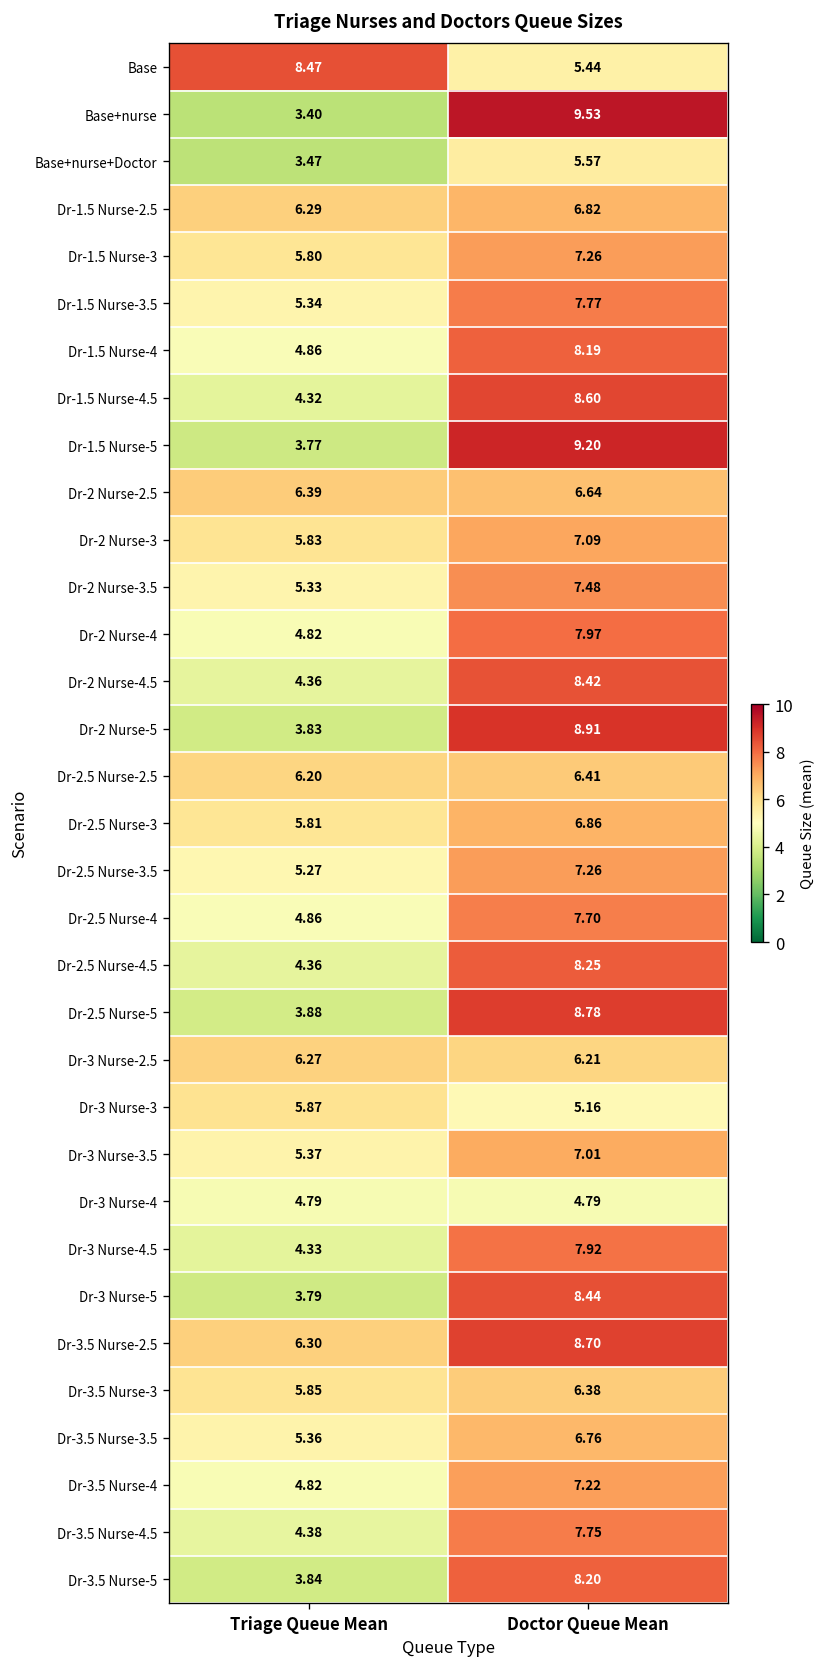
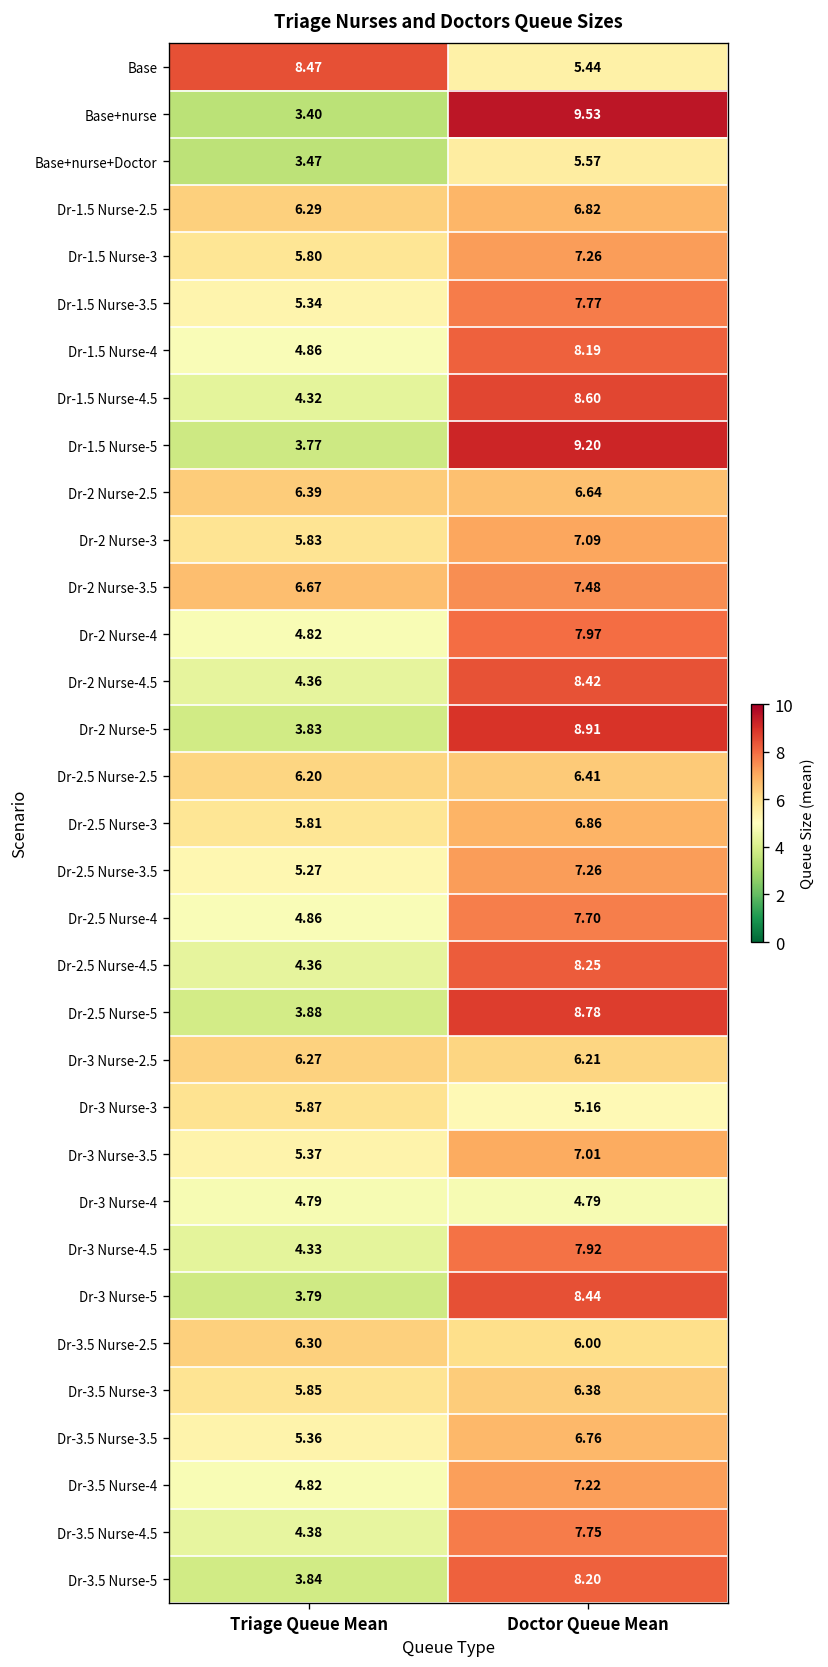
  {
    "Base": {
      "Triage Queue Mean": 8.47,
      "Doctor Queue Mean": 5.44
    },
    "Base+nurse": {
      "Triage Queue Mean": 3.40,
      "Doctor Queue Mean": 9.53
    },
    "Base+nurse+Doctor": {
      "Triage Queue Mean": 3.47,
      "Doctor Queue Mean": 5.57
    },
    "Dr-1.5 Nurse-2.5": {
      "Triage Queue Mean": 6.29,
      "Doctor Queue Mean": 6.82
    },
    "Dr-1.5 Nurse-3": {
      "Triage Queue Mean": 5.80,
      "Doctor Queue Mean": 7.26
    },
    "Dr-1.5 Nurse-3.5": {
      "Triage Queue Mean": 5.34,
      "Doctor Queue Mean": 7.77
    },
    "Dr-1.5 Nurse-4": {
      "Triage Queue Mean": 4.86,
      "Doctor Queue Mean": 8.19
    },
    "Dr-1.5 Nurse-4.5": {
      "Triage Queue Mean": 4.32,
      "Doctor Queue Mean": 8.60
    },
    "Dr-1.5 Nurse-5": {
      "Triage Queue Mean": 3.77,
      "Doctor Queue Mean": 9.20
    },
    "Dr-2 Nurse-2.5": {
      "Triage Queue Mean": 6.39,
      "Doctor Queue Mean": 6.64
    },
    "Dr-2 Nurse-3": {
      "Triage Queue Mean": 5.83,
      "Doctor Queue Mean": 7.09
    },
    "Dr-2 Nurse-3.5": {
-     "Triage Queue Mean": 5.33,
+     "Triage Queue Mean": 6.67,
      "Doctor Queue Mean": 7.48
    },
    "Dr-2 Nurse-4": {
      "Triage Queue Mean": 4.82,
      "Doctor Queue Mean": 7.97
    },
    "Dr-2 Nurse-4.5": {
      "Triage Queue Mean": 4.36,
      "Doctor Queue Mean": 8.42
    },
    "Dr-2 Nurse-5": {
      "Triage Queue Mean": 3.83,
      "Doctor Queue Mean": 8.91
    },
    "Dr-2.5 Nurse-2.5": {
      "Triage Queue Mean": 6.20,
      "Doctor Queue Mean": 6.41
    },
    "Dr-2.5 Nurse-3": {
      "Triage Queue Mean": 5.81,
      "Doctor Queue Mean": 6.86
    },
    "Dr-2.5 Nurse-3.5": {
      "Triage Queue Mean": 5.27,
      "Doctor Queue Mean": 7.26
    },
    "Dr-2.5 Nurse-4": {
      "Triage Queue Mean": 4.86,
      "Doctor Queue Mean": 7.70
    },
    "Dr-2.5 Nurse-4.5": {
      "Triage Queue Mean": 4.36,
      "Doctor Queue Mean": 8.25
    },
    "Dr-2.5 Nurse-5": {
      "Triage Queue Mean": 3.88,
      "Doctor Queue Mean": 8.78
    },
    "Dr-3 Nurse-2.5": {
      "Triage Queue Mean": 6.27,
      "Doctor Queue Mean": 6.21
    },
    "Dr-3 Nurse-3": {
      "Triage Queue Mean": 5.87,
      "Doctor Queue Mean": 5.16
    },
    "Dr-3 Nurse-3.5": {
      "Triage Queue Mean": 5.37,
      "Doctor Queue Mean": 7.01
    },
    "Dr-3 Nurse-4": {
      "Triage Queue Mean": 4.79,
      "Doctor Queue Mean": 4.79
    },
    "Dr-3 Nurse-4.5": {
      "Triage Queue Mean": 4.33,
      "Doctor Queue Mean": 7.92
    },
    "Dr-3 Nurse-5": {
      "Triage Queue Mean": 3.79,
      "Doctor Queue Mean": 8.44
    },
    "Dr-3.5 Nurse-2.5": {
      "Triage Queue Mean": 6.30,
-     "Doctor Queue Mean": 8.70
+     "Doctor Queue Mean": 6.00
    },
    "Dr-3.5 Nurse-3": {
      "Triage Queue Mean": 5.85,
      "Doctor Queue Mean": 6.38
    },
    "Dr-3.5 Nurse-3.5": {
      "Triage Queue Mean": 5.36,
      "Doctor Queue Mean": 6.76
    },
    "Dr-3.5 Nurse-4": {
      "Triage Queue Mean": 4.82,
      "Doctor Queue Mean": 7.22
    },
    "Dr-3.5 Nurse-4.5": {
      "Triage Queue Mean": 4.38,
      "Doctor Queue Mean": 7.75
    },
    "Dr-3.5 Nurse-5": {
      "Triage Queue Mean": 3.84,
      "Doctor Queue Mean": 8.20
    }
  }
